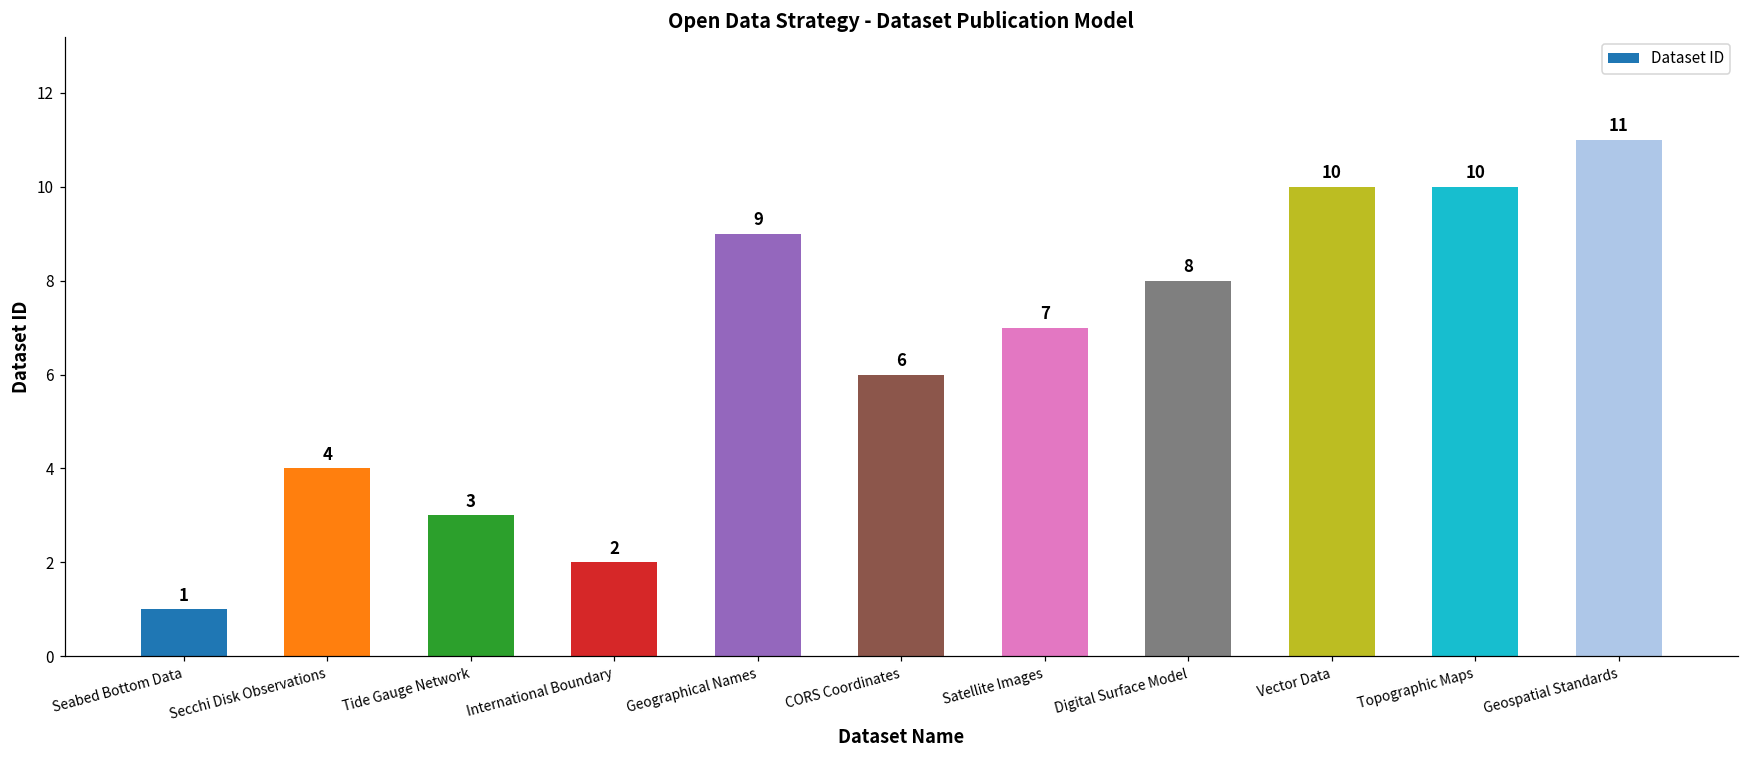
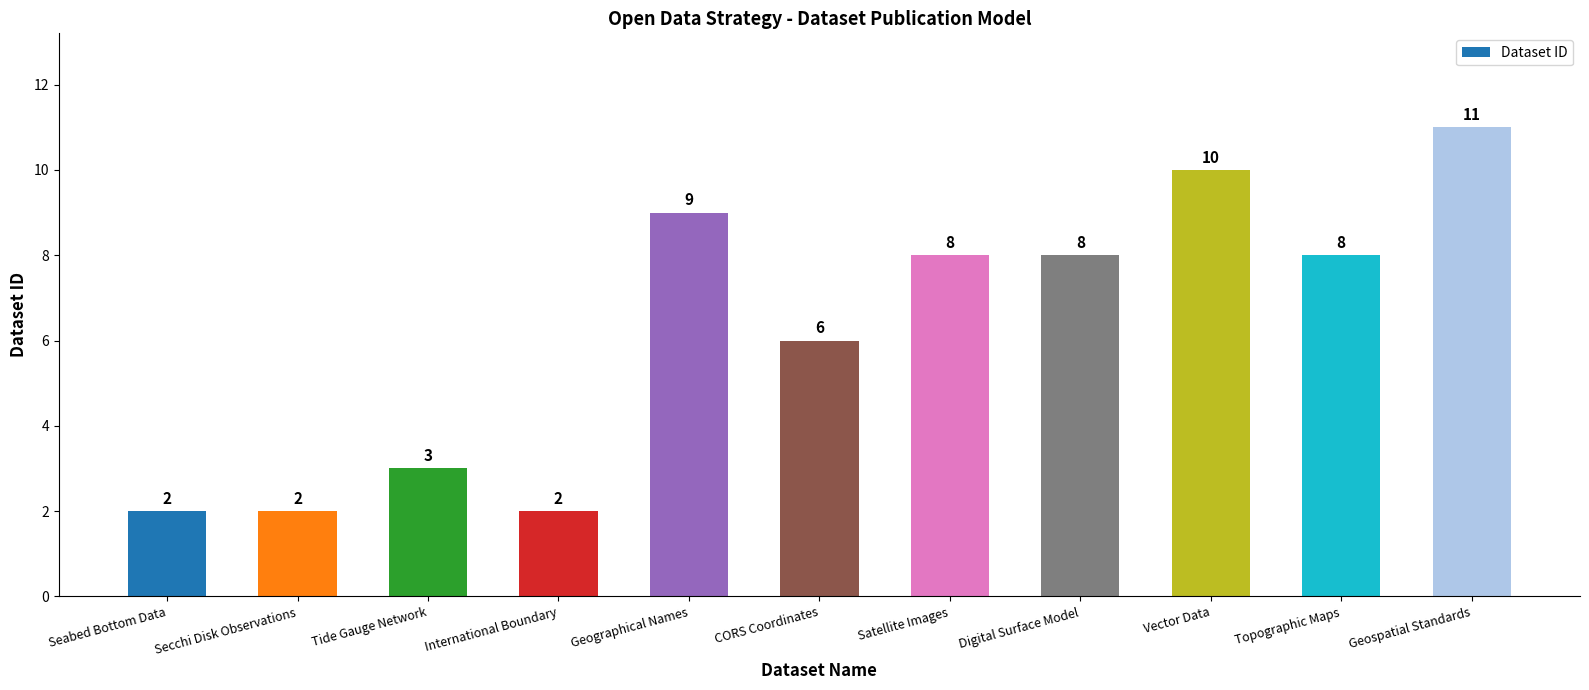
  {
-   "Seabed Bottom Data": 1,
-   "Secchi Disk Observations": 4,
+   "Seabed Bottom Data": 2,
+   "Secchi Disk Observations": 2,
    "Tide Gauge Network": 3,
    "International Boundary": 2,
    "Geographical Names": 9,
    "CORS Coordinates": 6,
-   "Satellite Images": 7,
+   "Satellite Images": 8,
    "Digital Surface Model": 8,
    "Vector Data": 10,
-   "Topographic Maps": 10,
+   "Topographic Maps": 8,
    "Geospatial Standards": 11
  }
